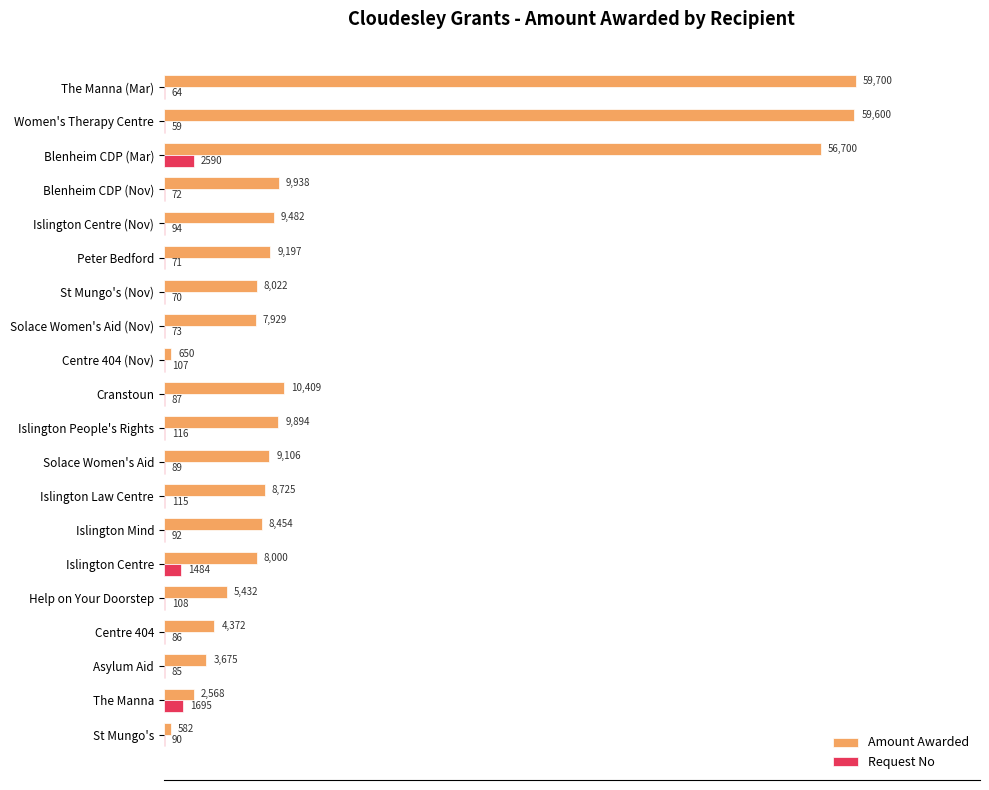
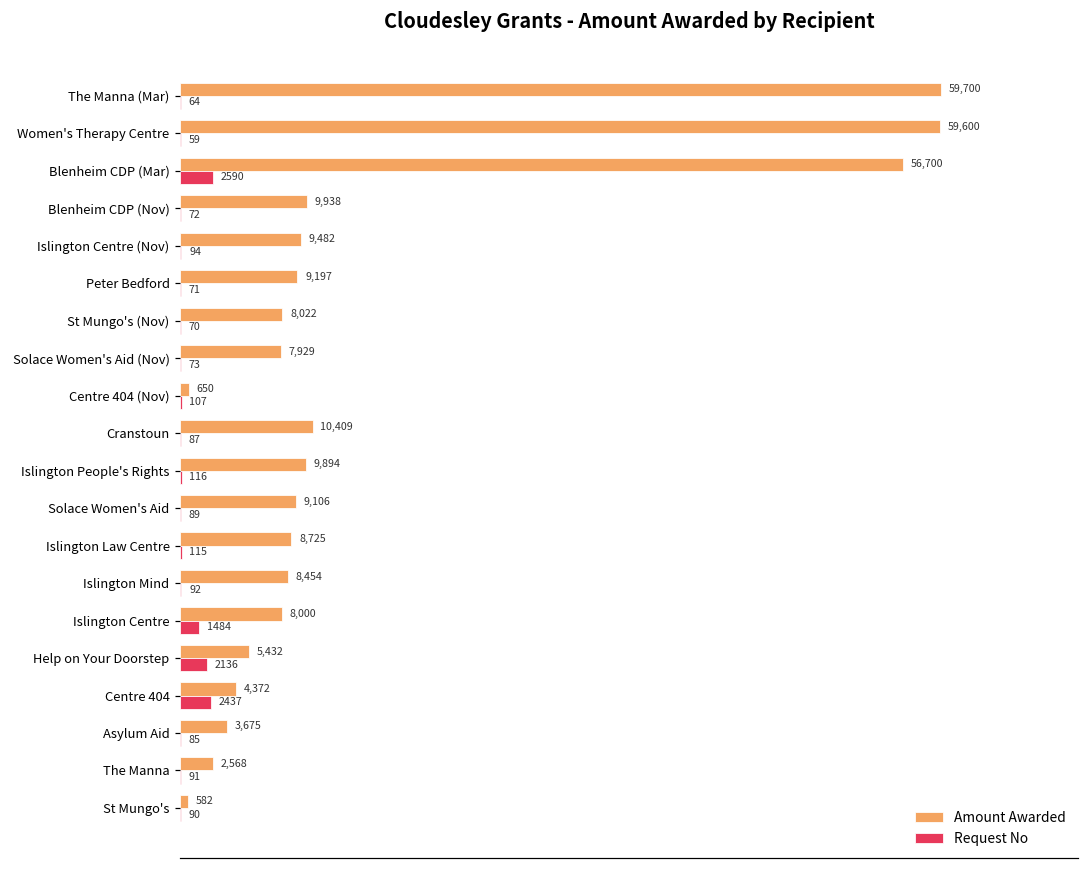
  {
    "Amount Awarded": {
      "The Manna (Mar)": "59,700",
      "Women's Therapy Centre": "59,600",
      "Blenheim CDP (Mar)": "56,700",
      "Blenheim CDP (Nov)": "9,938",
      "Islington Centre (Nov)": "9,482",
      "Peter Bedford": "9,197",
      "St Mungo's (Nov)": "8,022",
      "Solace Women's Aid (Nov)": "7,929",
      "Centre 404 (Nov)": "650",
      "Cranstoun": "10,409",
      "Islington People's Rights": "9,894",
      "Solace Women's Aid": "9,106",
      "Islington Law Centre": "8,725",
      "Islington Mind": "8,454",
      "Islington Centre": "8,000",
      "Help on Your Doorstep": "5,432",
      "Centre 404": "4,372",
      "Asylum Aid": "3,675",
      "The Manna": "2,568",
      "St Mungo's": "582"
    },
    "Request No": {
      "The Manna (Mar)": "64",
      "Women's Therapy Centre": "59",
      "Blenheim CDP (Mar)": "2590",
      "Blenheim CDP (Nov)": "72",
      "Islington Centre (Nov)": "94",
      "Peter Bedford": "71",
      "St Mungo's (Nov)": "70",
      "Solace Women's Aid (Nov)": "73",
      "Centre 404 (Nov)": "107",
      "Cranstoun": "87",
      "Islington People's Rights": "116",
      "Solace Women's Aid": "89",
      "Islington Law Centre": "115",
      "Islington Mind": "92",
      "Islington Centre": "1484",
-     "Help on Your Doorstep": "108",
-     "Centre 404": "86",
+     "Help on Your Doorstep": "2136",
+     "Centre 404": "2437",
      "Asylum Aid": "85",
-     "The Manna": "1695",
+     "The Manna": "91",
      "St Mungo's": "90"
    }
  }
